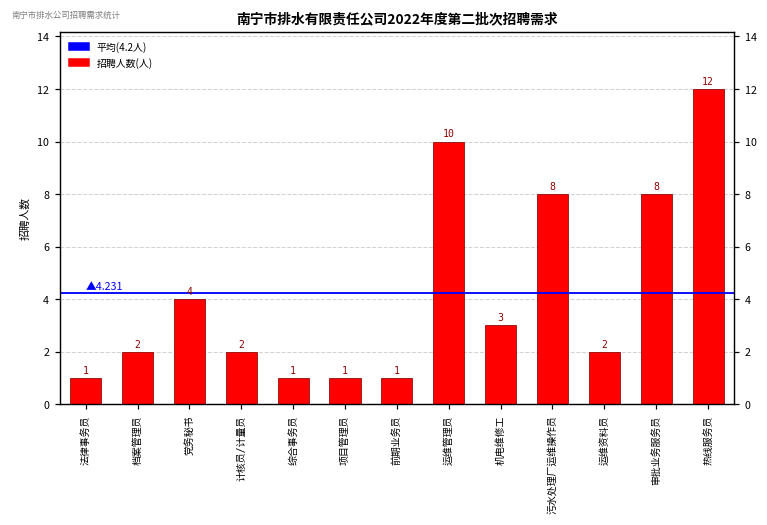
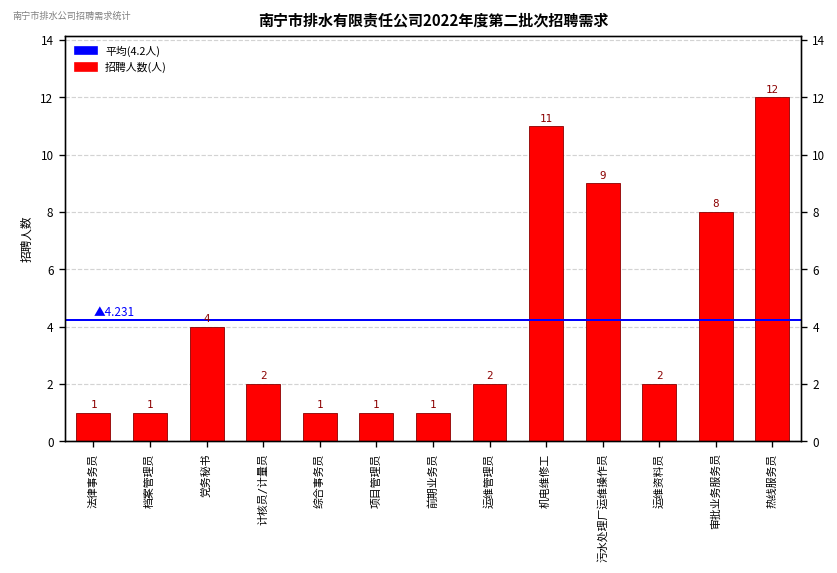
  {
    "法律事务员": 1,
-   "档案管理员": 2,
+   "档案管理员": 1,
    "党务秘书": 4,
    "计核员/计量员": 2,
    "综合事务员": 1,
    "项目管理员": 1,
    "前期业务员": 1,
-   "运维管理员": 10,
-   "机电维修工": 3,
-   "污水处理厂运维操作员": 8,
+   "运维管理员": 2,
+   "机电维修工": 11,
+   "污水处理厂运维操作员": 9,
    "运维资料员": 2,
    "审批业务服务员": 8,
    "热线服务员": 12
  }
